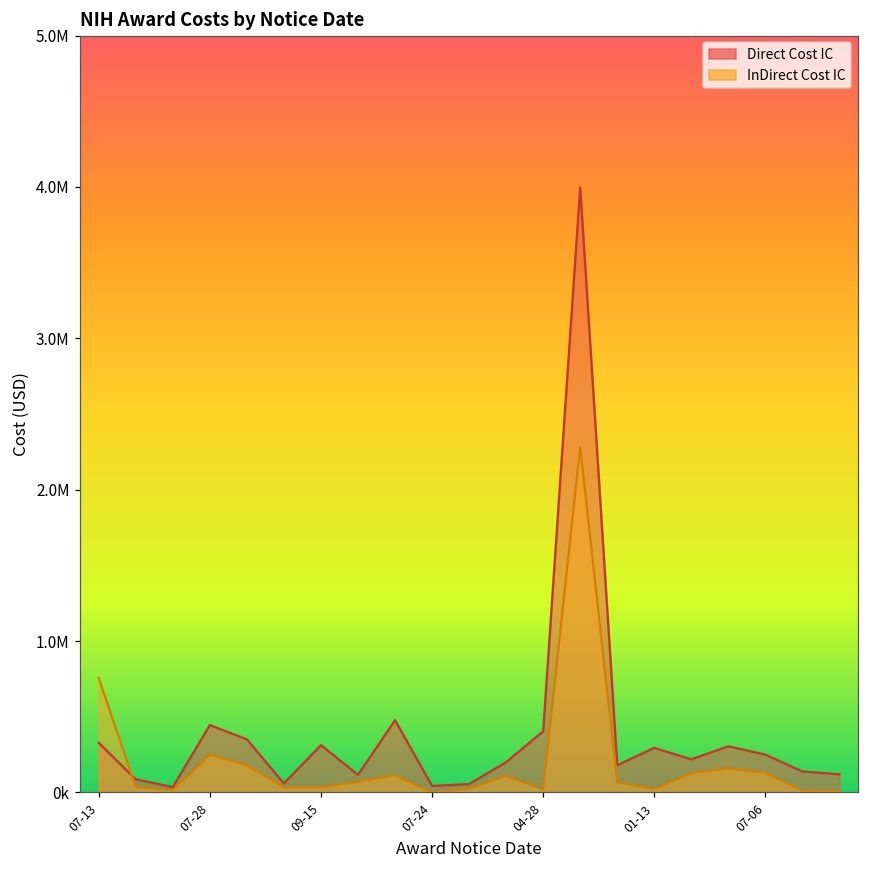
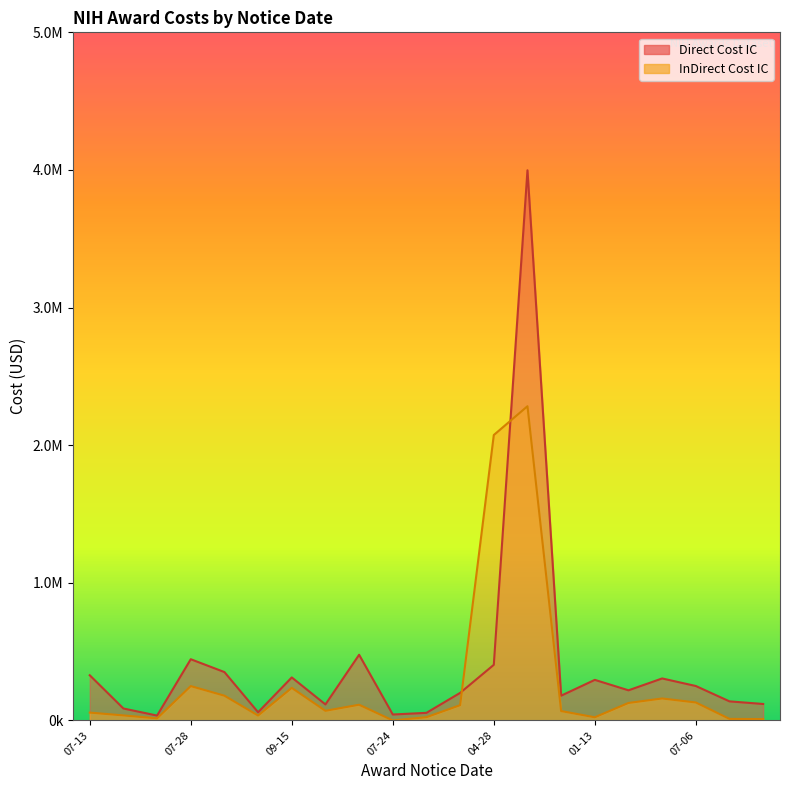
  {
    "Direct Cost IC": {
      "07-13": 330000,
      "07-28": 440000,
      "09-15": 310000,
      "07-24": 40000,
      "04-28": 400000,
      "01-13": 290000,
      "07-06": 250000
    },
    "InDirect Cost IC": {
-     "07-13": 760000,
+     "07-13": 60000,
      "07-28": 250000,
-     "09-15": 40000,
+     "09-15": 240000,
      "07-24": 0,
-     "04-28": 20000,
+     "04-28": 2070000,
      "01-13": 20000,
      "07-06": 130000
    }
  }
